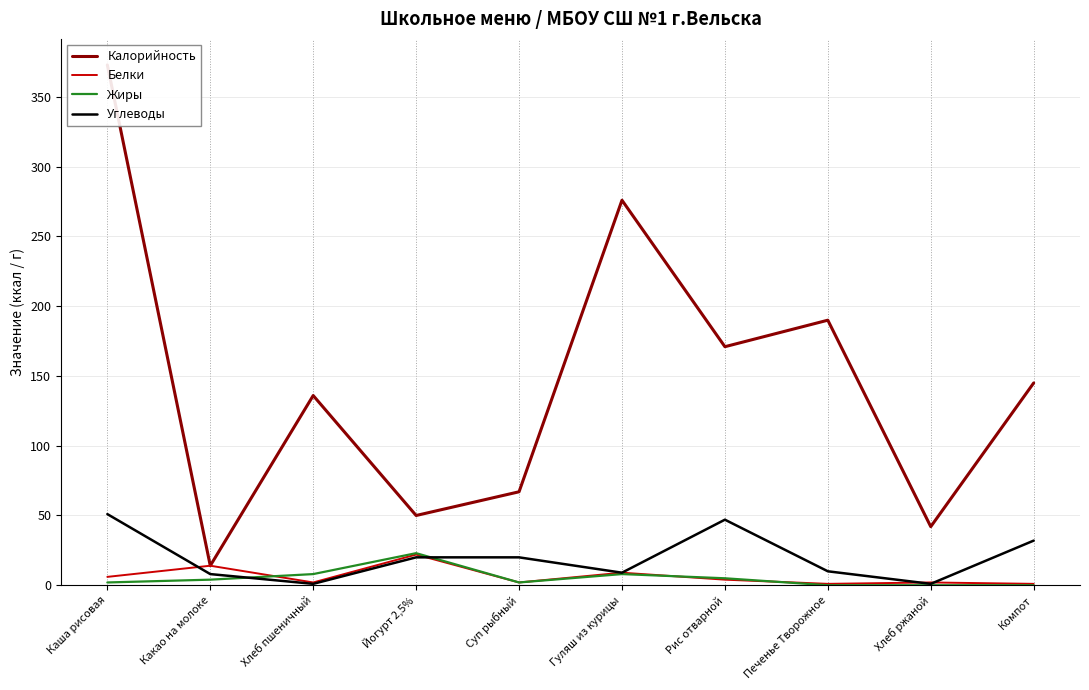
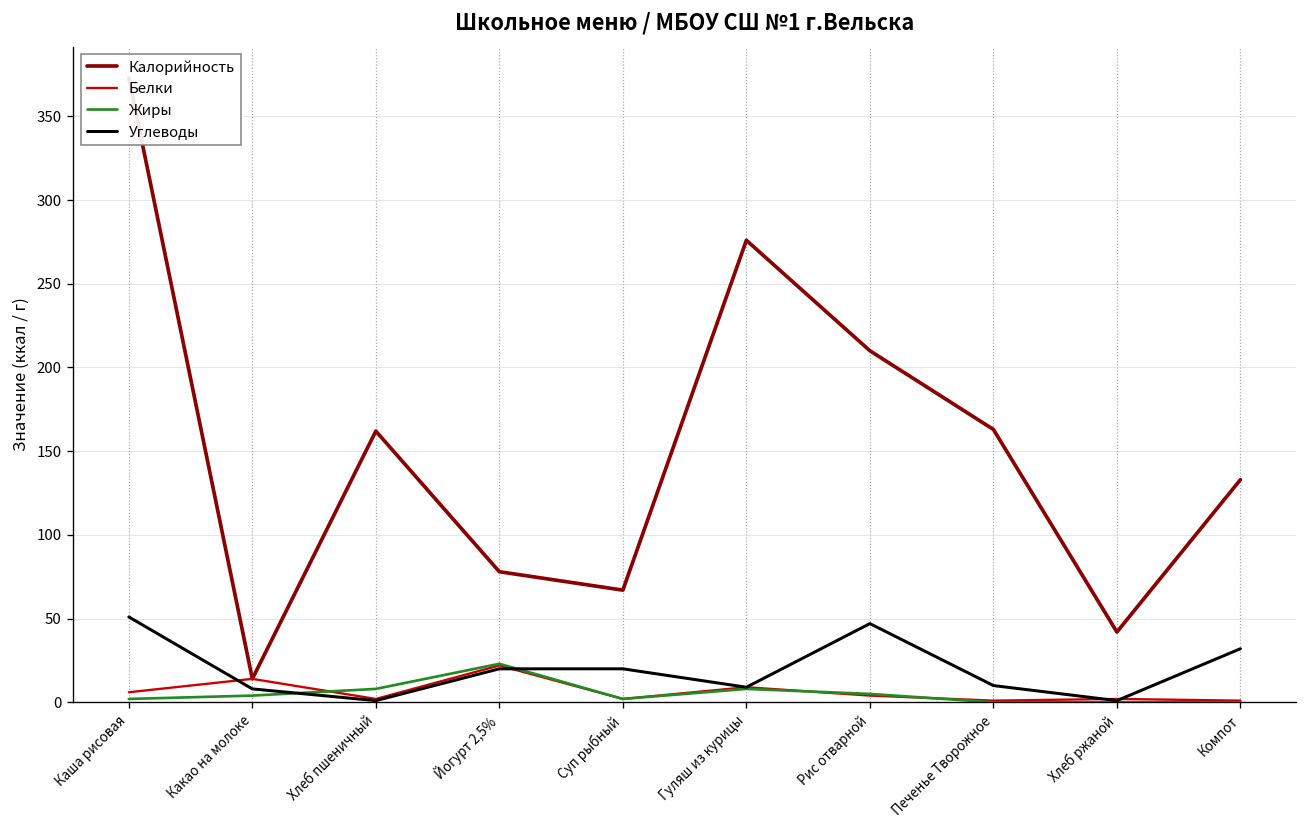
  {
    "Калорийность": {
-     "Хлеб пшеничный": 136,
-     "Йогурт 2,5%": 50,
+     "Хлеб пшеничный": 162,
+     "Йогурт 2,5%": 78,
      "Суп рыбный": 67,
      "Гуляш из курицы": 276,
-     "Рис отварной": 171,
-     "Печенье Творожное": 190,
+     "Рис отварной": 210,
+     "Печенье Творожное": 163,
      "Хлеб ржаной": 42,
-     "Компот": 145
+     "Компот": 133
    },
    "Белки": {
      "Каша рисовая": 6
    },
    "Жиры": {
      "Каша рисовая": 2,
      "Какао на молоке": 4,
      "Хлеб пшеничный": 8
    },
    "Углеводы": {
      "Каша рисовая": 51,
      "Какао на молоке": 8,
      "Йогурт 2,5%": 20,
      "Суп рыбный": 20,
      "Рис отварной": 47,
      "Печенье Творожное": 10,
      "Компот": 32
    }
  }
